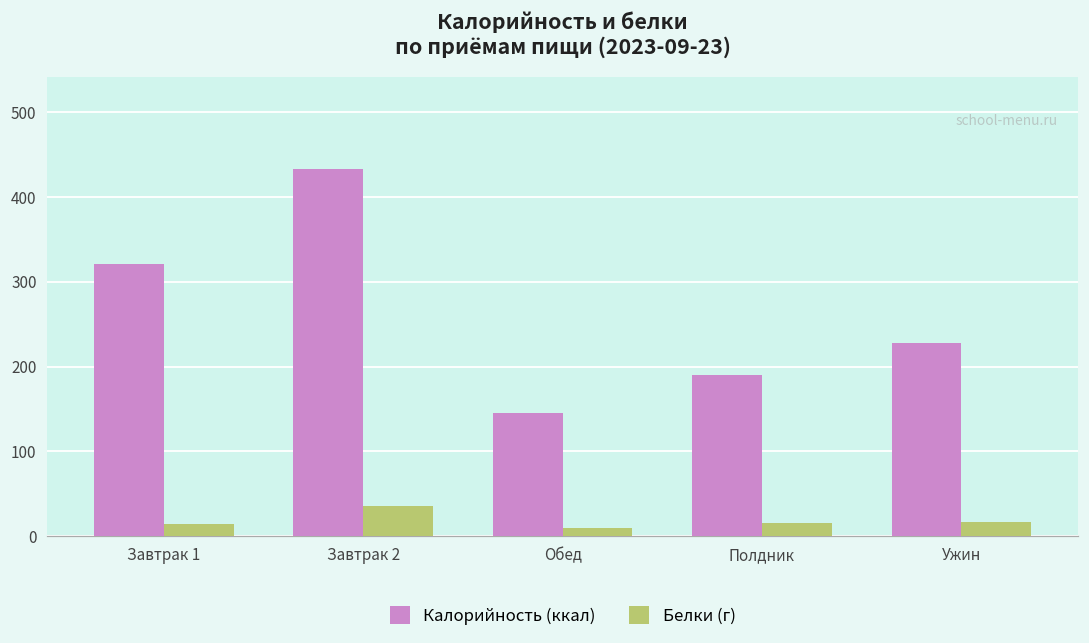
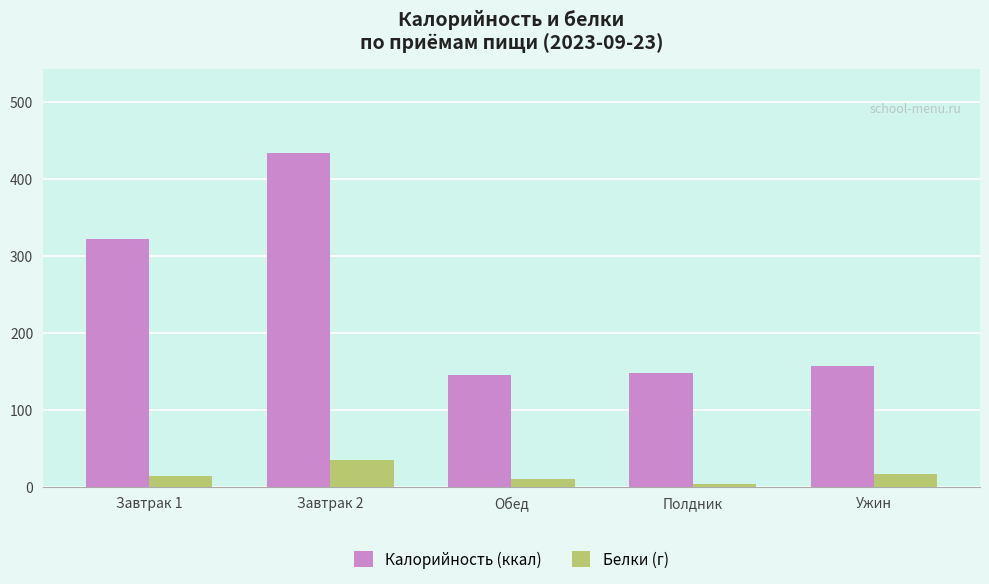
  {
    "Калорийность (ккал)": {
      "Завтрак 1": 320,
      "Завтрак 2": 430,
      "Обед": 150,
-     "Полдник": 190,
-     "Ужин": 230
+     "Полдник": 150,
+     "Ужин": 160
    },
    "Белки (г)": {
      "Завтрак 1": 10,
      "Завтрак 2": 40,
      "Обед": 10,
-     "Полдник": 20,
+     "Полдник": 0,
      "Ужин": 20
    }
  }
